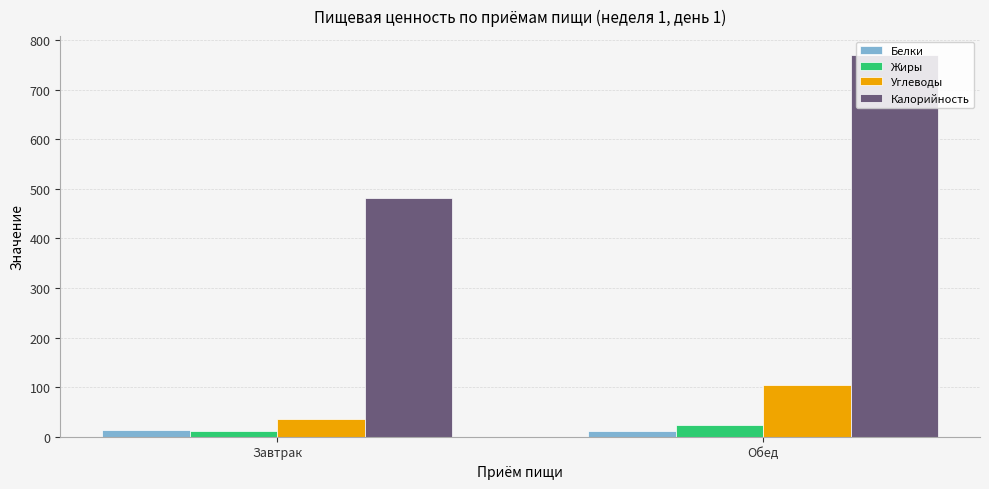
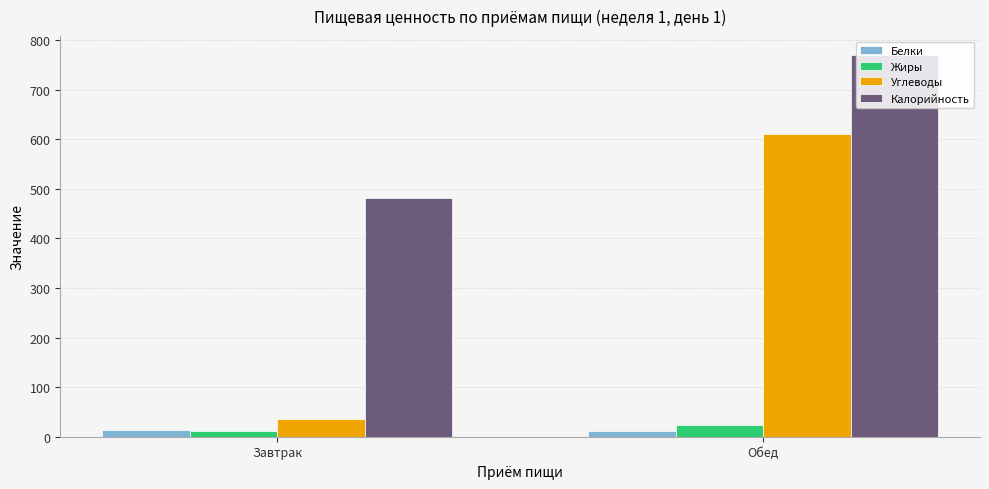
  {
    "Белки": {
      "Завтрак": 10,
      "Обед": 10
    },
    "Жиры": {
      "Завтрак": 10,
      "Обед": 20
    },
    "Углеводы": {
      "Завтрак": 40,
-     "Обед": 100
+     "Обед": 610
    },
    "Калорийность": {
      "Завтрак": 480
    }
  }
